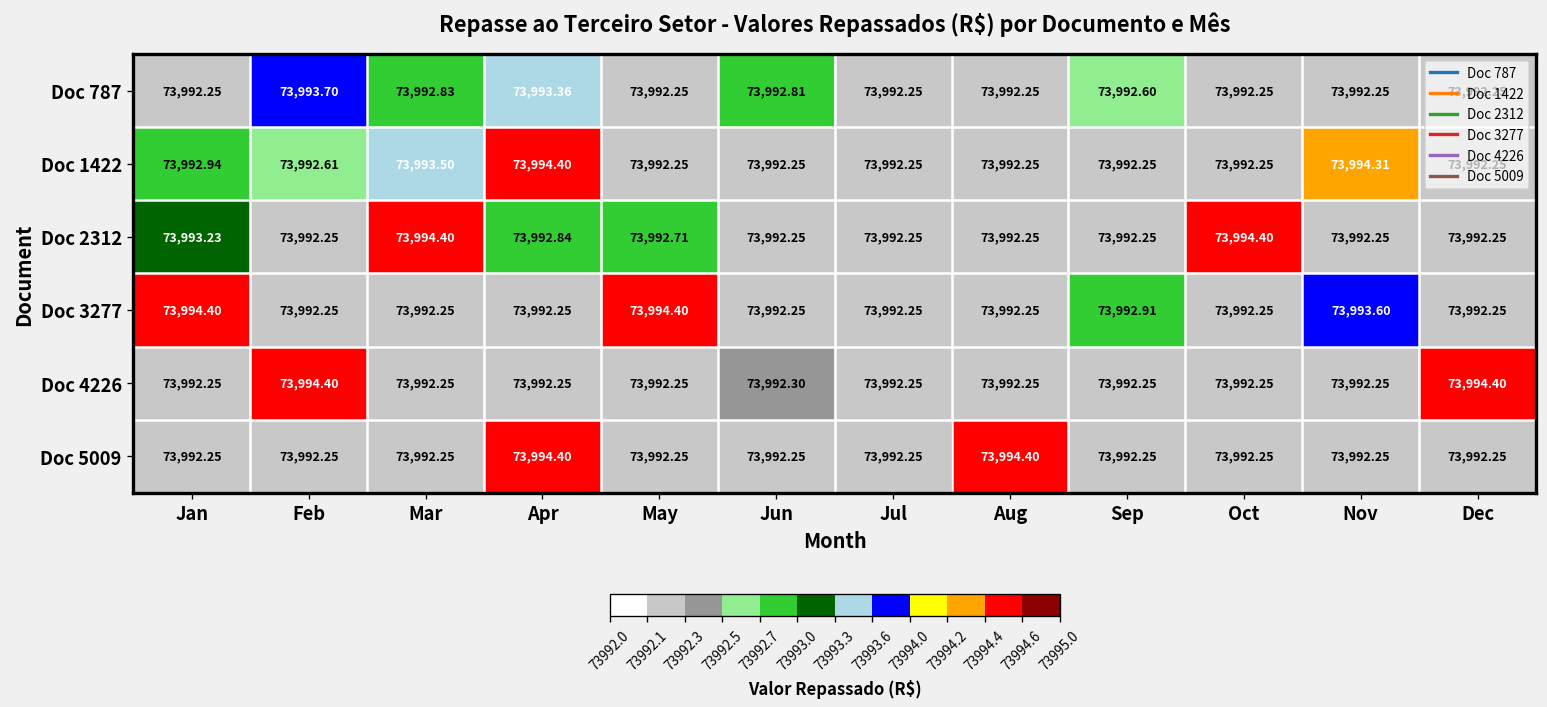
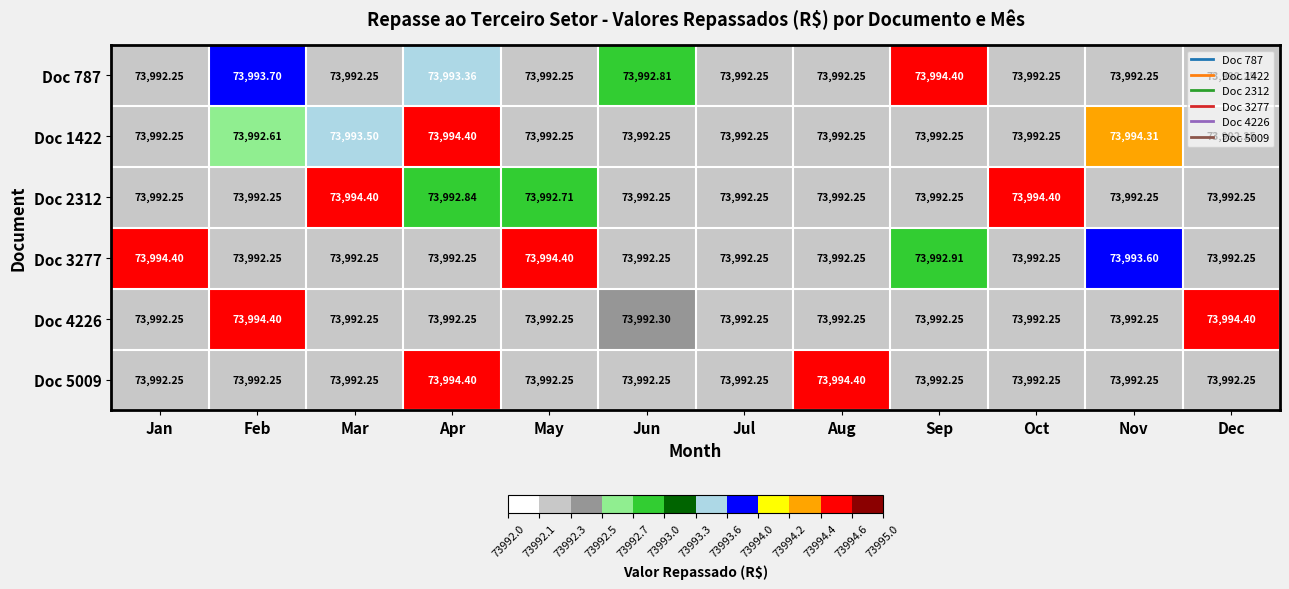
  {
    "Doc 787": {
      "Jan": "73,992.25",
      "Feb": "73,993.70",
-     "Mar": "73,992.83",
+     "Mar": "73,992.25",
      "Apr": "73,993.36",
      "May": "73,992.25",
      "Jun": "73,992.81",
      "Jul": "73,992.25",
      "Aug": "73,992.25",
-     "Sep": "73,992.60",
+     "Sep": "73,994.40",
      "Oct": "73,992.25",
      "Nov": "73,992.25"
    },
    "Doc 1422": {
-     "Jan": "73,992.94",
+     "Jan": "73,992.25",
      "Feb": "73,992.61",
      "Mar": "73,993.50",
      "Apr": "73,994.40",
      "May": "73,992.25",
      "Jun": "73,992.25",
      "Jul": "73,992.25",
      "Aug": "73,992.25",
      "Sep": "73,992.25",
      "Oct": "73,992.25",
      "Nov": "73,994.31"
    },
    "Doc 2312": {
-     "Jan": "73,993.23",
+     "Jan": "73,992.25",
      "Feb": "73,992.25",
      "Mar": "73,994.40",
      "Apr": "73,992.84",
      "May": "73,992.71",
      "Jun": "73,992.25",
      "Jul": "73,992.25",
      "Aug": "73,992.25",
      "Sep": "73,992.25",
      "Oct": "73,994.40",
      "Nov": "73,992.25",
      "Dec": "73,992.25"
    },
    "Doc 3277": {
      "Jan": "73,994.40",
      "Feb": "73,992.25",
      "Mar": "73,992.25",
      "Apr": "73,992.25",
      "May": "73,994.40",
      "Jun": "73,992.25",
      "Jul": "73,992.25",
      "Aug": "73,992.25",
      "Sep": "73,992.91",
      "Oct": "73,992.25",
      "Nov": "73,993.60",
      "Dec": "73,992.25"
    },
    "Doc 4226": {
      "Jan": "73,992.25",
      "Feb": "73,994.40",
      "Mar": "73,992.25",
      "Apr": "73,992.25",
      "May": "73,992.25",
      "Jun": "73,992.30",
      "Jul": "73,992.25",
      "Aug": "73,992.25",
      "Sep": "73,992.25",
      "Oct": "73,992.25",
      "Nov": "73,992.25",
      "Dec": "73,994.40"
    },
    "Doc 5009": {
      "Jan": "73,992.25",
      "Feb": "73,992.25",
      "Mar": "73,992.25",
      "Apr": "73,994.40",
      "May": "73,992.25",
      "Jun": "73,992.25",
      "Jul": "73,992.25",
      "Aug": "73,994.40",
      "Sep": "73,992.25",
      "Oct": "73,992.25",
      "Nov": "73,992.25",
      "Dec": "73,992.25"
    }
  }
